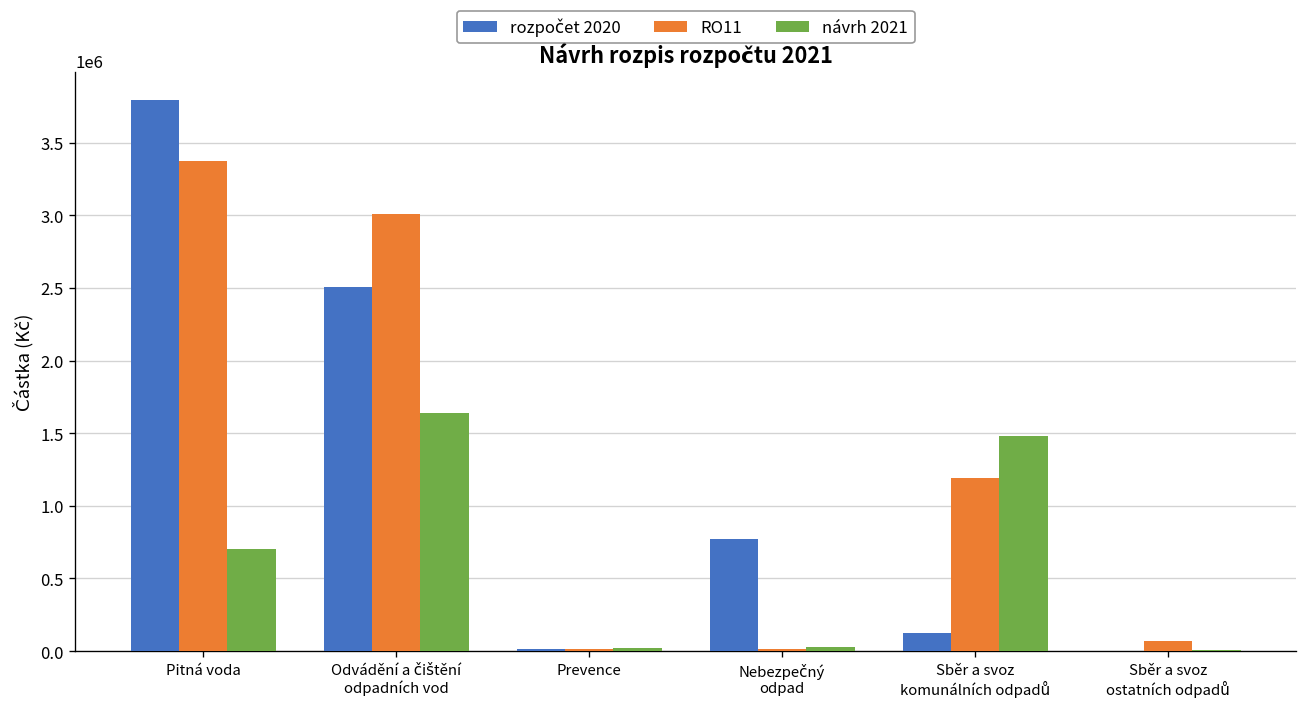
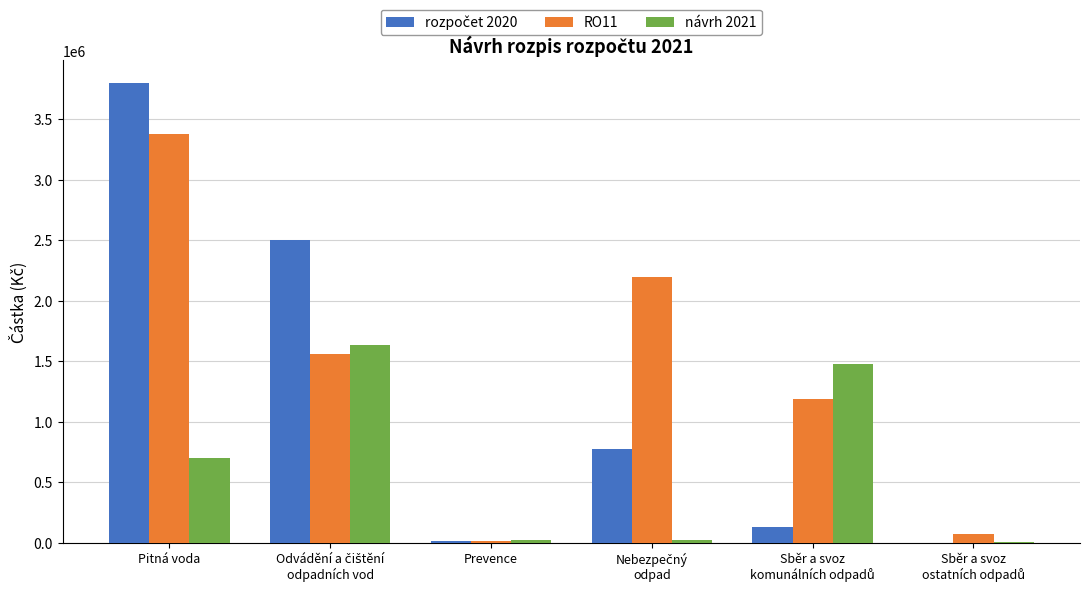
  {
    "rozpočet 2020": {
      "Pitná voda": 3800000,
      "Odvádění a čištění odpadních vod": 2510000,
      "Nebezpečný odpad": 770000,
      "Sběr a svoz komunálních odpadů": 130000,
      "Sběr a svoz ostatních odpadů": 0
    },
    "RO11": {
      "Pitná voda": 3370000,
-     "Odvádění a čištění odpadních vod": 3010000,
-     "Nebezpečný odpad": 20000,
+     "Odvádění a čištění odpadních vod": 1560000,
+     "Nebezpečný odpad": 2200000,
      "Sběr a svoz komunálních odpadů": 1190000,
      "Sběr a svoz ostatních odpadů": 70000
    },
    "návrh 2021": {
      "Pitná voda": 700000,
      "Odvádění a čištění odpadních vod": 1640000,
      "Nebezpečný odpad": 30000,
      "Sběr a svoz komunálních odpadů": 1480000
    }
  }
